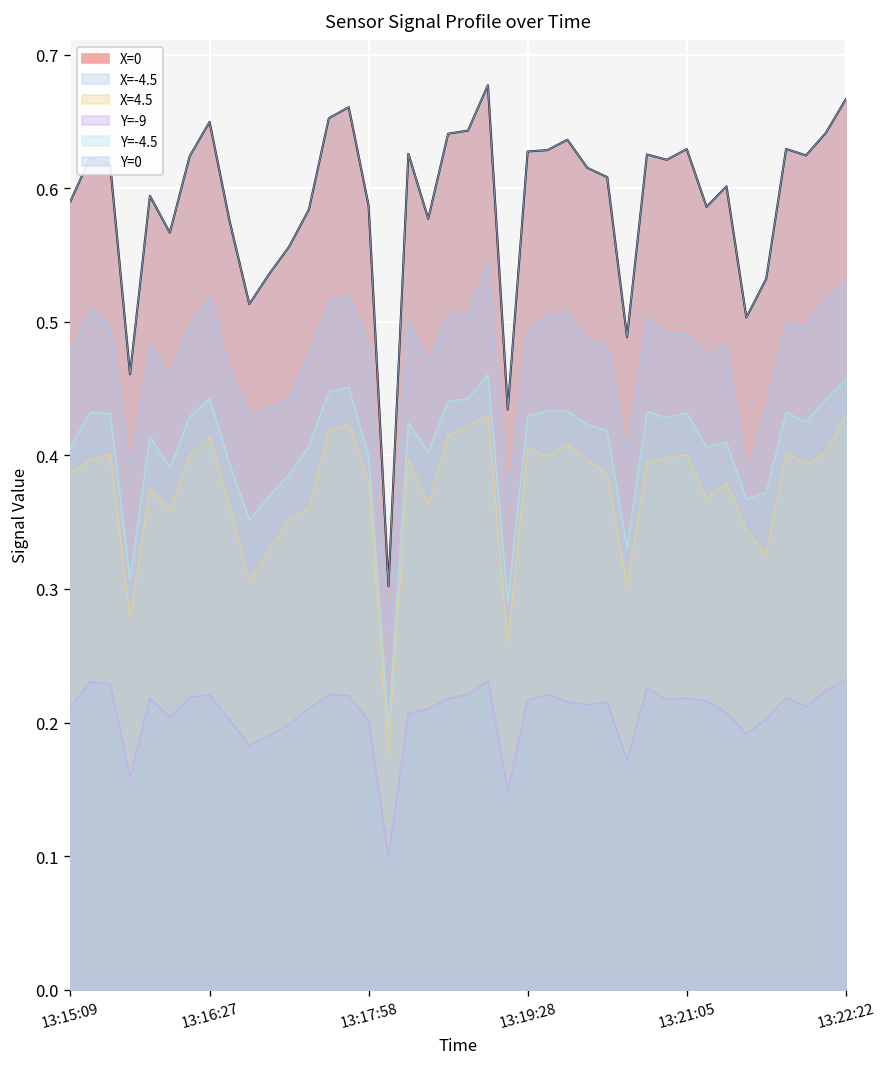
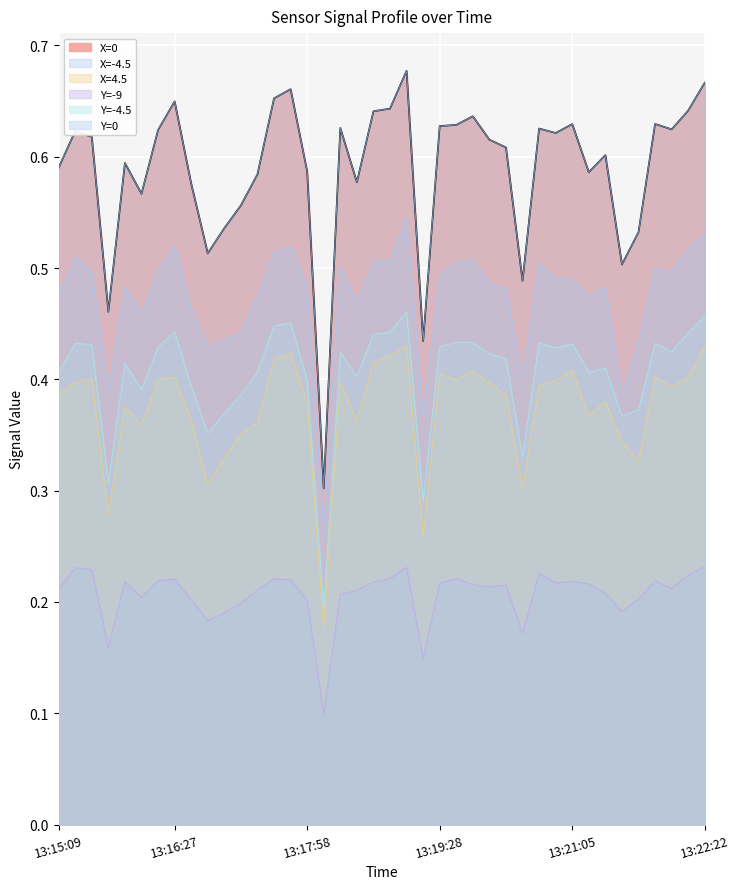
  {
    "X=4.5": {
      "13:15:09": 0.387,
-     "13:16:27": 0.414,
+     "13:16:27": 0.402,
      "13:17:58": 0.379,
      "13:19:28": 0.405,
-     "13:21:05": 0.400,
+     "13:21:05": 0.408,
      "13:22:22": 0.430
    }
  }
